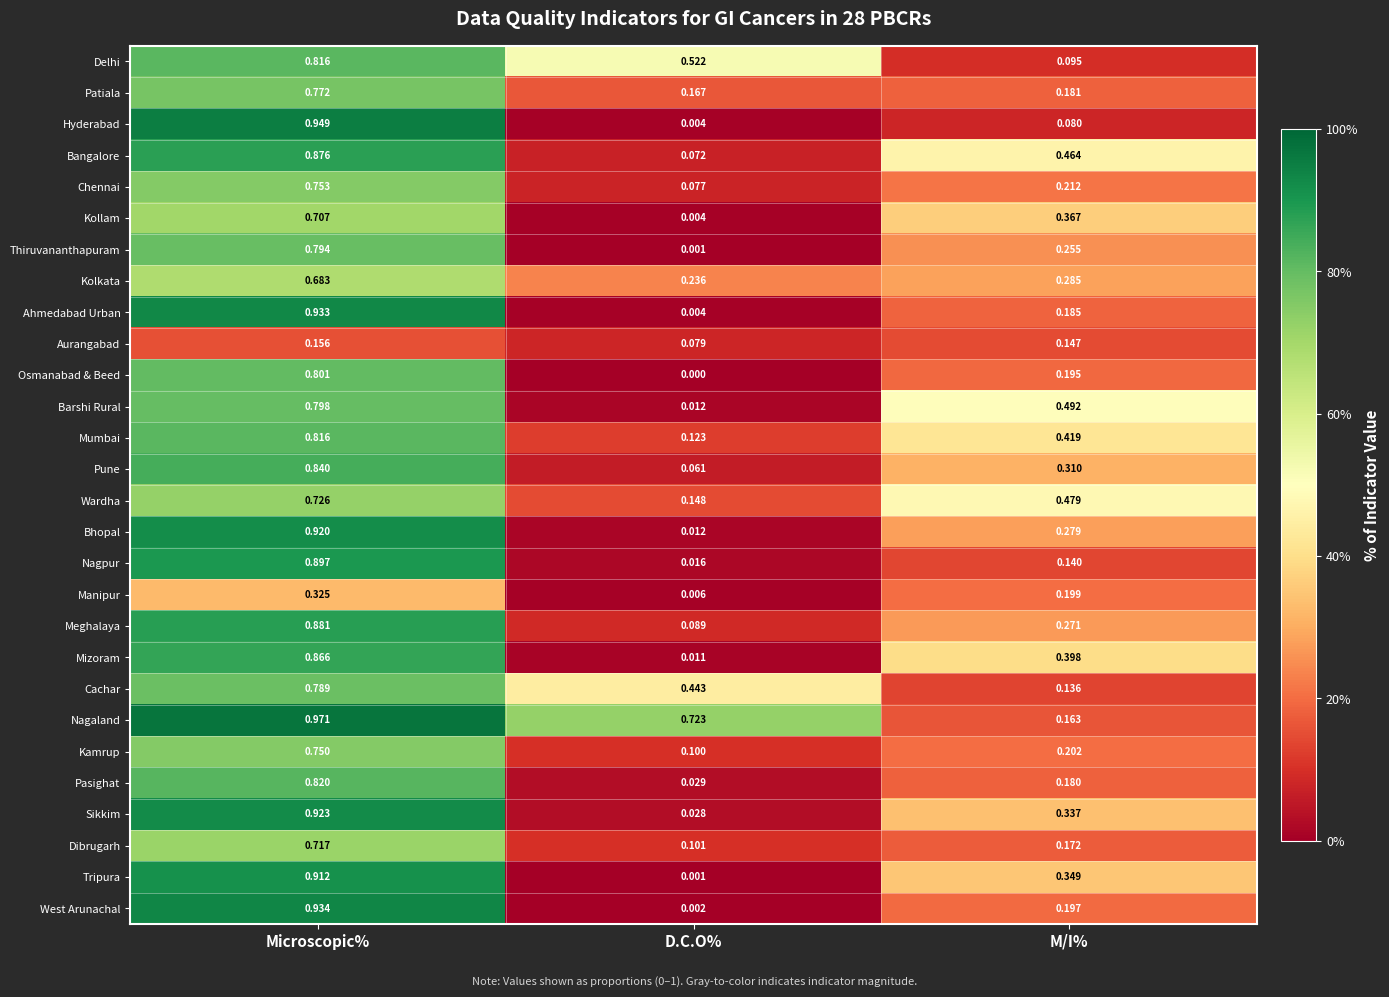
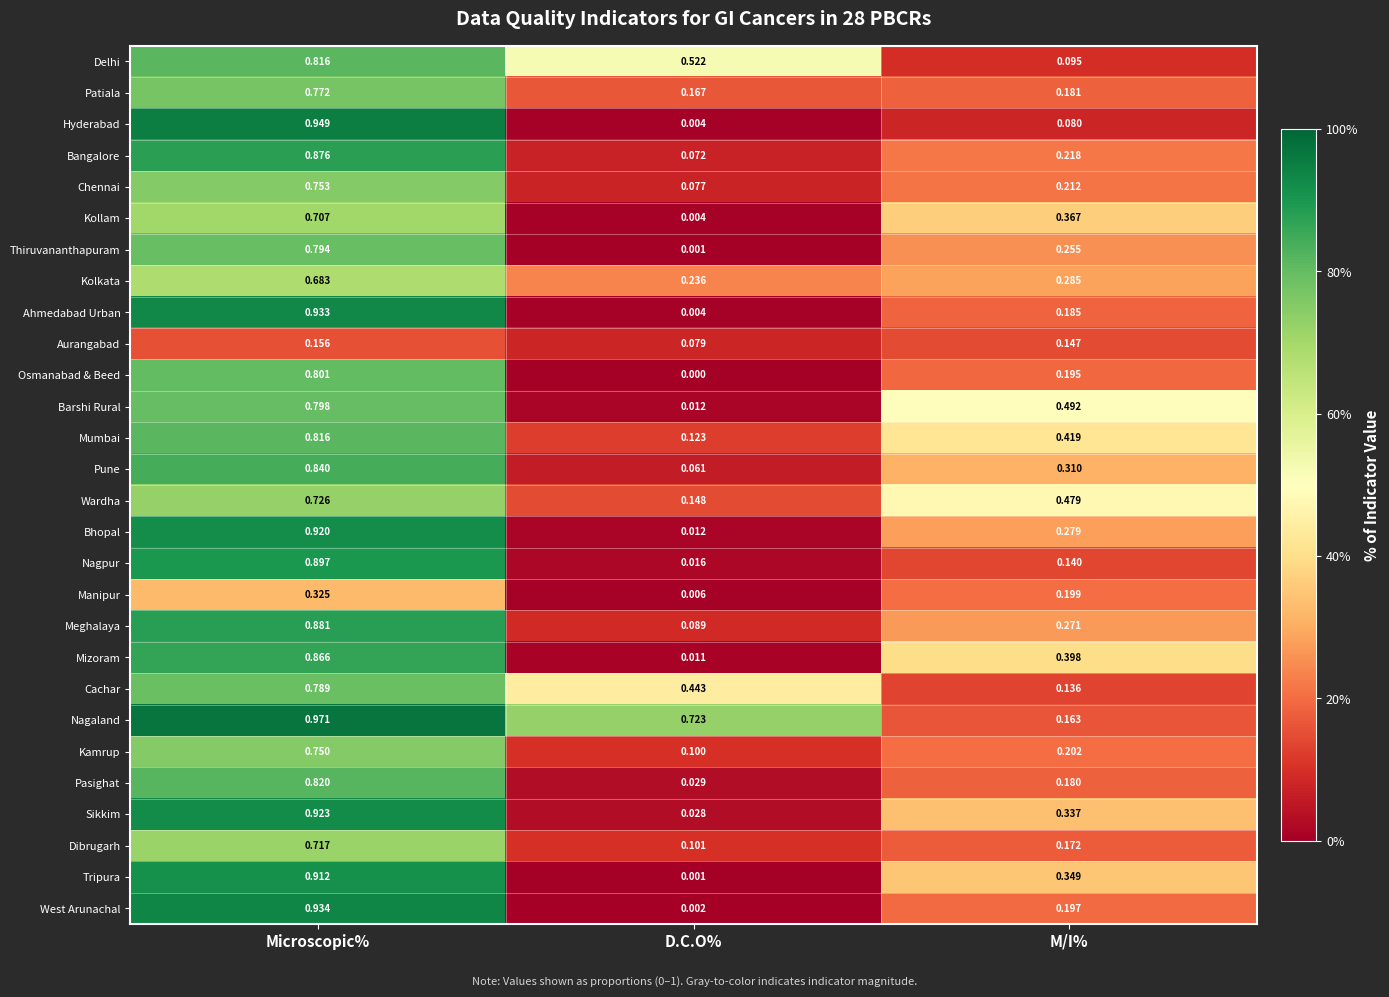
  {
    "Delhi": {
      "Microscopic%": 0.816,
      "D.C.O%": 0.522,
      "M/I%": 0.095
    },
    "Patiala": {
      "Microscopic%": 0.772,
      "D.C.O%": 0.167,
      "M/I%": 0.181
    },
    "Hyderabad": {
      "Microscopic%": 0.949,
      "D.C.O%": 0.004,
      "M/I%": 0.080
    },
    "Bangalore": {
      "Microscopic%": 0.876,
      "D.C.O%": 0.072,
-     "M/I%": 0.464
+     "M/I%": 0.218
    },
    "Chennai": {
      "Microscopic%": 0.753,
      "D.C.O%": 0.077,
      "M/I%": 0.212
    },
    "Kollam": {
      "Microscopic%": 0.707,
      "D.C.O%": 0.004,
      "M/I%": 0.367
    },
    "Thiruvananthapuram": {
      "Microscopic%": 0.794,
      "D.C.O%": 0.001,
      "M/I%": 0.255
    },
    "Kolkata": {
      "Microscopic%": 0.683,
      "D.C.O%": 0.236,
      "M/I%": 0.285
    },
    "Ahmedabad Urban": {
      "Microscopic%": 0.933,
      "D.C.O%": 0.004,
      "M/I%": 0.185
    },
    "Aurangabad": {
      "Microscopic%": 0.156,
      "D.C.O%": 0.079,
      "M/I%": 0.147
    },
    "Osmanabad & Beed": {
      "Microscopic%": 0.801,
      "D.C.O%": 0.000,
      "M/I%": 0.195
    },
    "Barshi Rural": {
      "Microscopic%": 0.798,
      "D.C.O%": 0.012,
      "M/I%": 0.492
    },
    "Mumbai": {
      "Microscopic%": 0.816,
      "D.C.O%": 0.123,
      "M/I%": 0.419
    },
    "Pune": {
      "Microscopic%": 0.840,
      "D.C.O%": 0.061,
      "M/I%": 0.310
    },
    "Wardha": {
      "Microscopic%": 0.726,
      "D.C.O%": 0.148,
      "M/I%": 0.479
    },
    "Bhopal": {
      "Microscopic%": 0.920,
      "D.C.O%": 0.012,
      "M/I%": 0.279
    },
    "Nagpur": {
      "Microscopic%": 0.897,
      "D.C.O%": 0.016,
      "M/I%": 0.140
    },
    "Manipur": {
      "Microscopic%": 0.325,
      "D.C.O%": 0.006,
      "M/I%": 0.199
    },
    "Meghalaya": {
      "Microscopic%": 0.881,
      "D.C.O%": 0.089,
      "M/I%": 0.271
    },
    "Mizoram": {
      "Microscopic%": 0.866,
      "D.C.O%": 0.011,
      "M/I%": 0.398
    },
    "Cachar": {
      "Microscopic%": 0.789,
      "D.C.O%": 0.443,
      "M/I%": 0.136
    },
    "Nagaland": {
      "Microscopic%": 0.971,
      "D.C.O%": 0.723,
      "M/I%": 0.163
    },
    "Kamrup": {
      "Microscopic%": 0.750,
      "D.C.O%": 0.100,
      "M/I%": 0.202
    },
    "Pasighat": {
      "Microscopic%": 0.820,
      "D.C.O%": 0.029,
      "M/I%": 0.180
    },
    "Sikkim": {
      "Microscopic%": 0.923,
      "D.C.O%": 0.028,
      "M/I%": 0.337
    },
    "Dibrugarh": {
      "Microscopic%": 0.717,
      "D.C.O%": 0.101,
      "M/I%": 0.172
    },
    "Tripura": {
      "Microscopic%": 0.912,
      "D.C.O%": 0.001,
      "M/I%": 0.349
    },
    "West Arunachal": {
      "Microscopic%": 0.934,
      "D.C.O%": 0.002,
      "M/I%": 0.197
    }
  }
